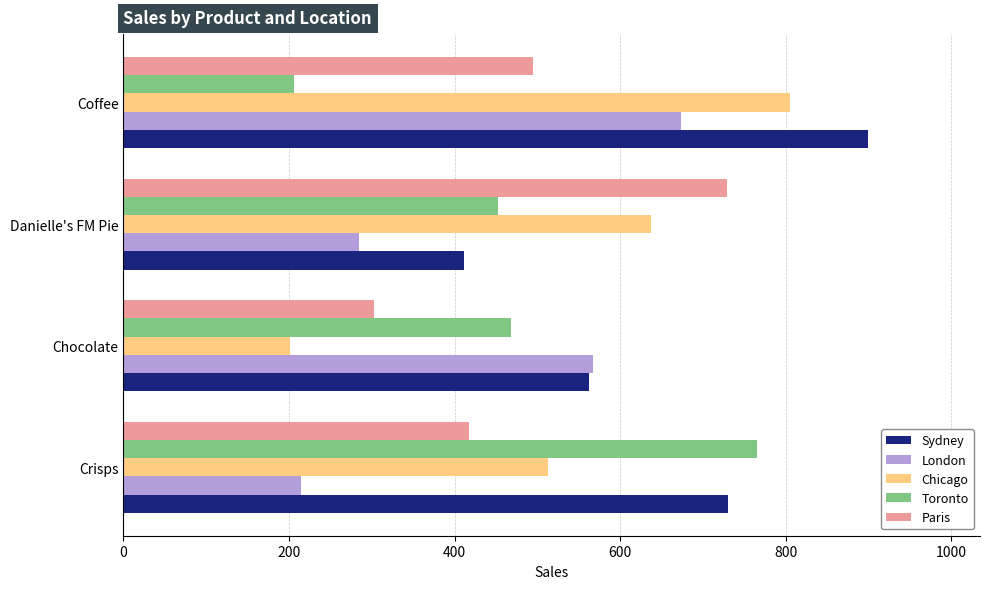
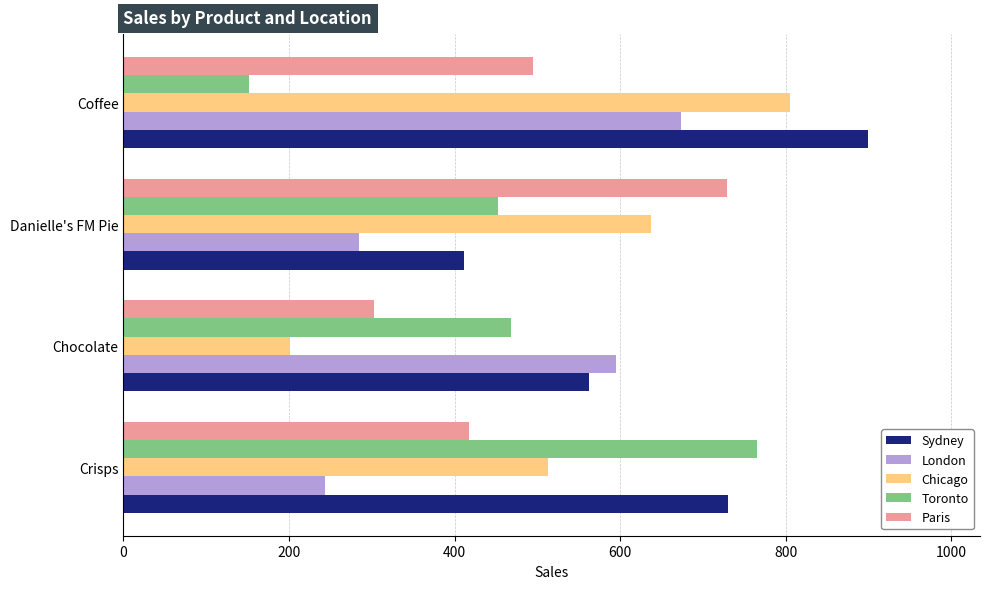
  {
    "Sydney": {
      "Coffee": 900,
      "Danielle's FM Pie": 410,
      "Chocolate": 560,
      "Crisps": 730
    },
    "London": {
      "Coffee": 670,
      "Danielle's FM Pie": 280,
-     "Chocolate": 570,
-     "Crisps": 220
+     "Chocolate": 600,
+     "Crisps": 240
    },
    "Toronto": {
-     "Coffee": 210,
+     "Coffee": 150,
      "Danielle's FM Pie": 450,
      "Chocolate": 470,
      "Crisps": 770
    }
  }
